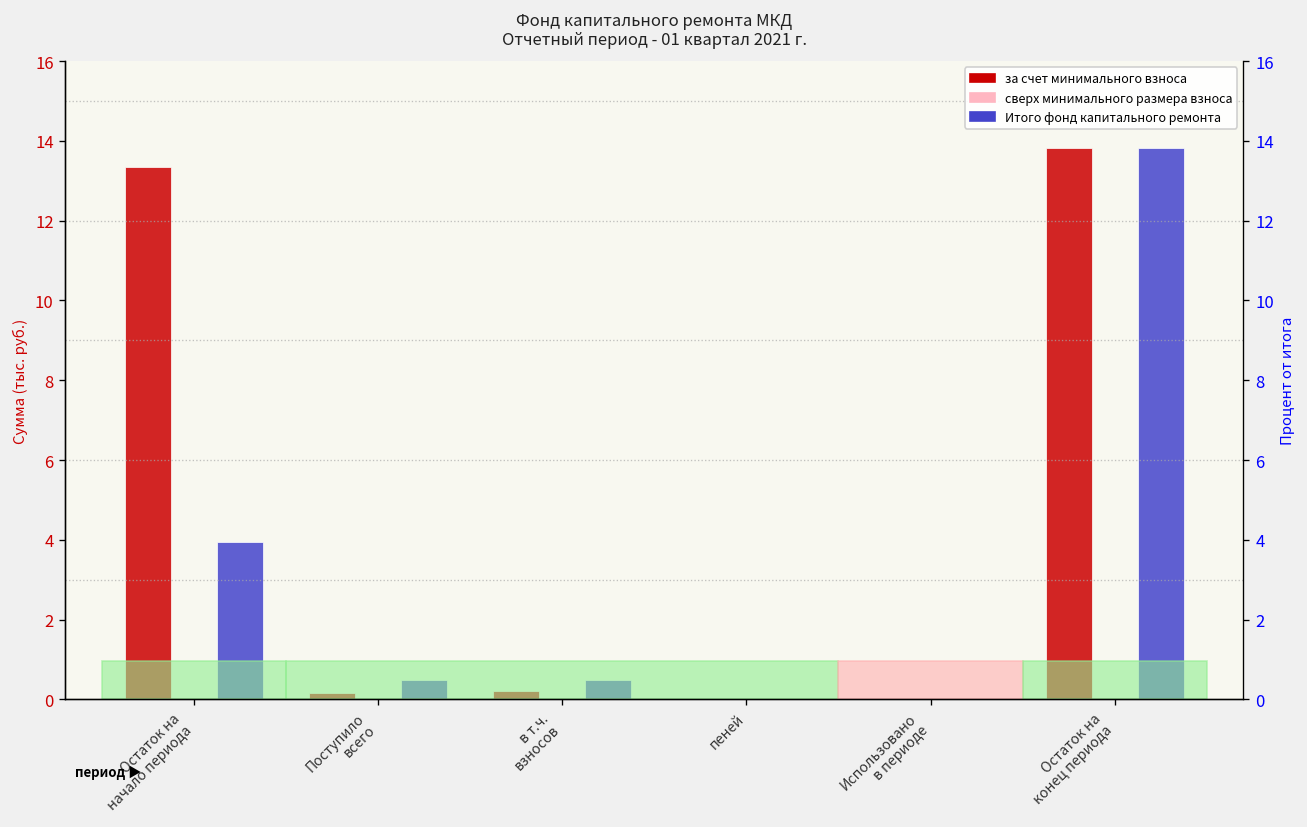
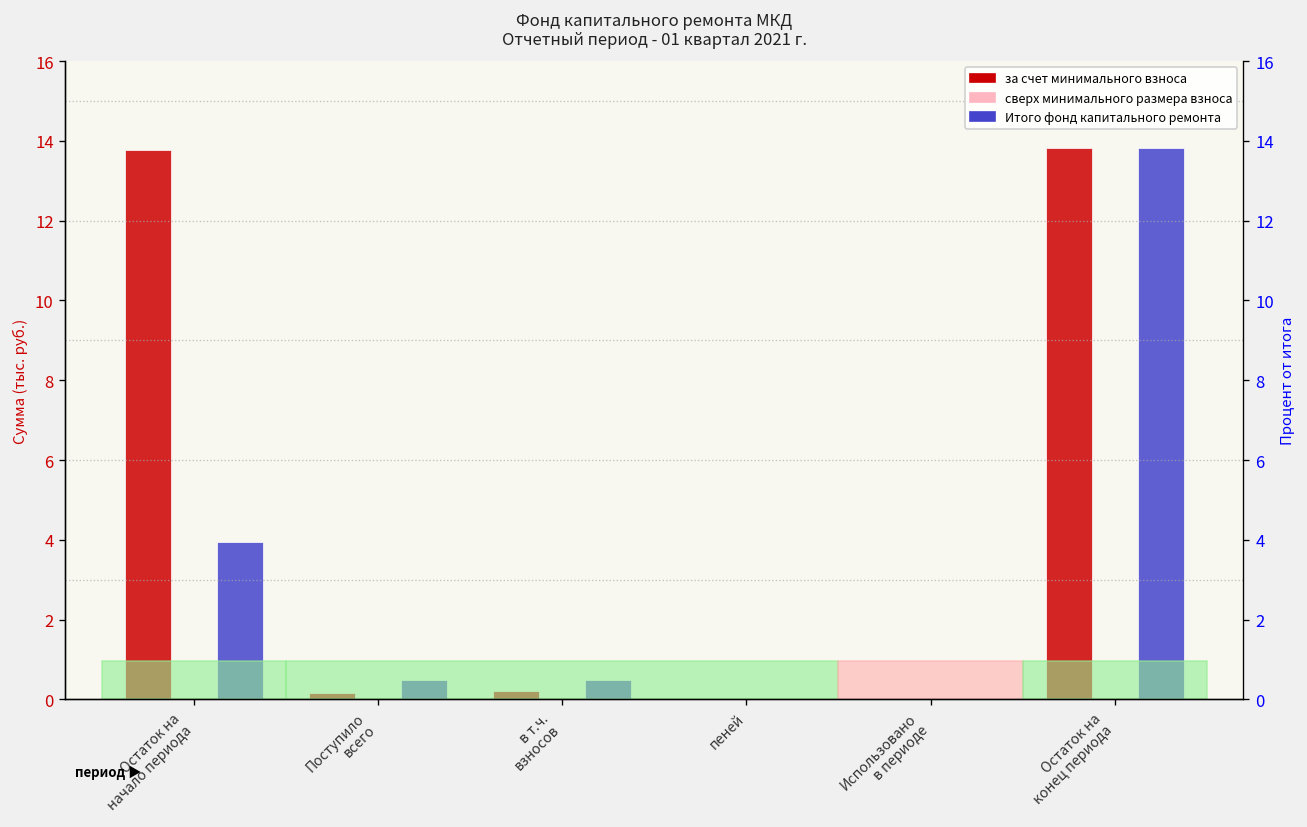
  {
    "за счет минимального взноса": {
-     "Остаток на начало периода": 13.3,
+     "Остаток на начало периода": 13.8,
      "Остаток на конец периода": 13.8
    },
    "Итого фонд капитального ремонта": {
      "Остаток на начало периода": 3.9,
      "Остаток на конец периода": 13.8
    }
  }
